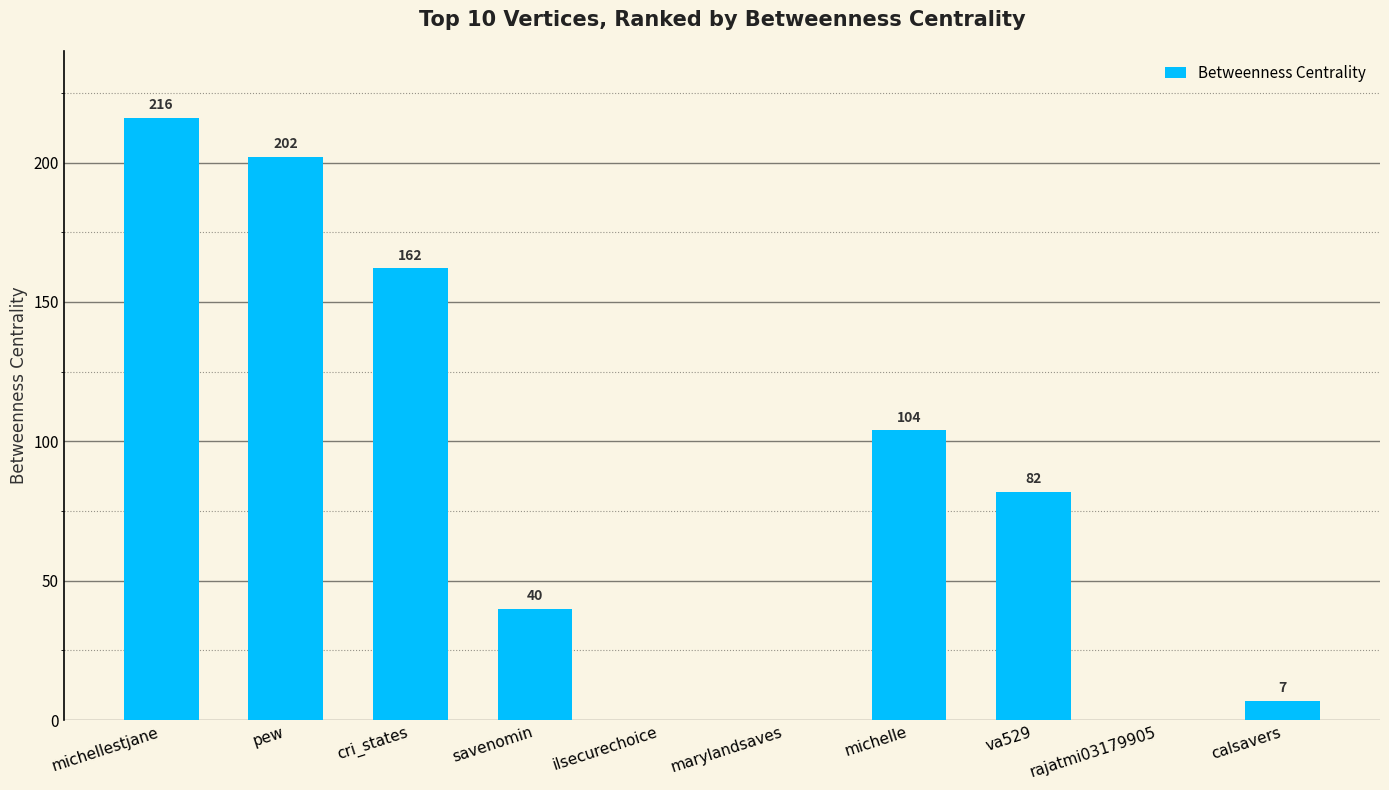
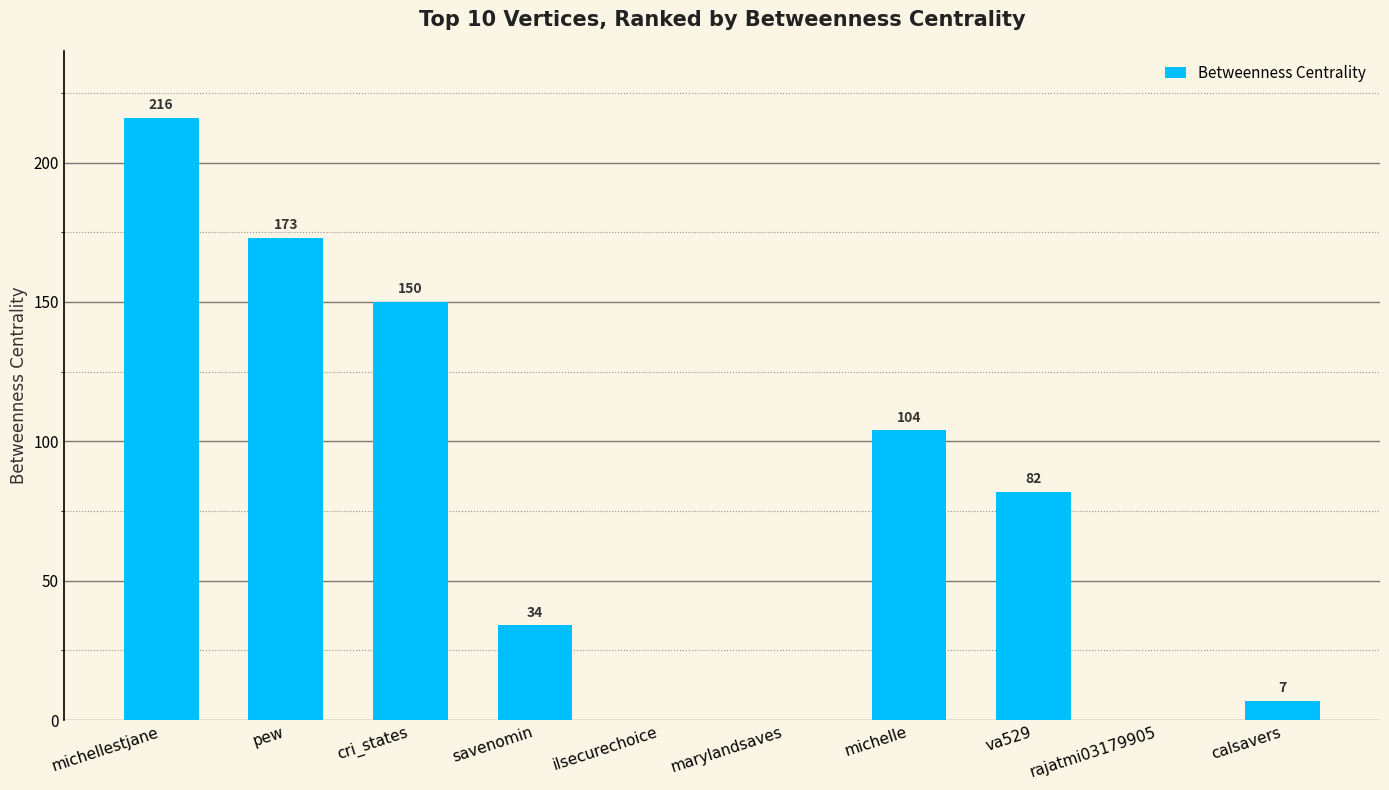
  {
    "michellestjane": 216,
-   "pew": 202,
-   "cri_states": 162,
-   "savenomin": 40,
+   "pew": 173,
+   "cri_states": 150,
+   "savenomin": 34,
    "michelle": 104,
    "va529": 82,
    "calsavers": 7
  }
